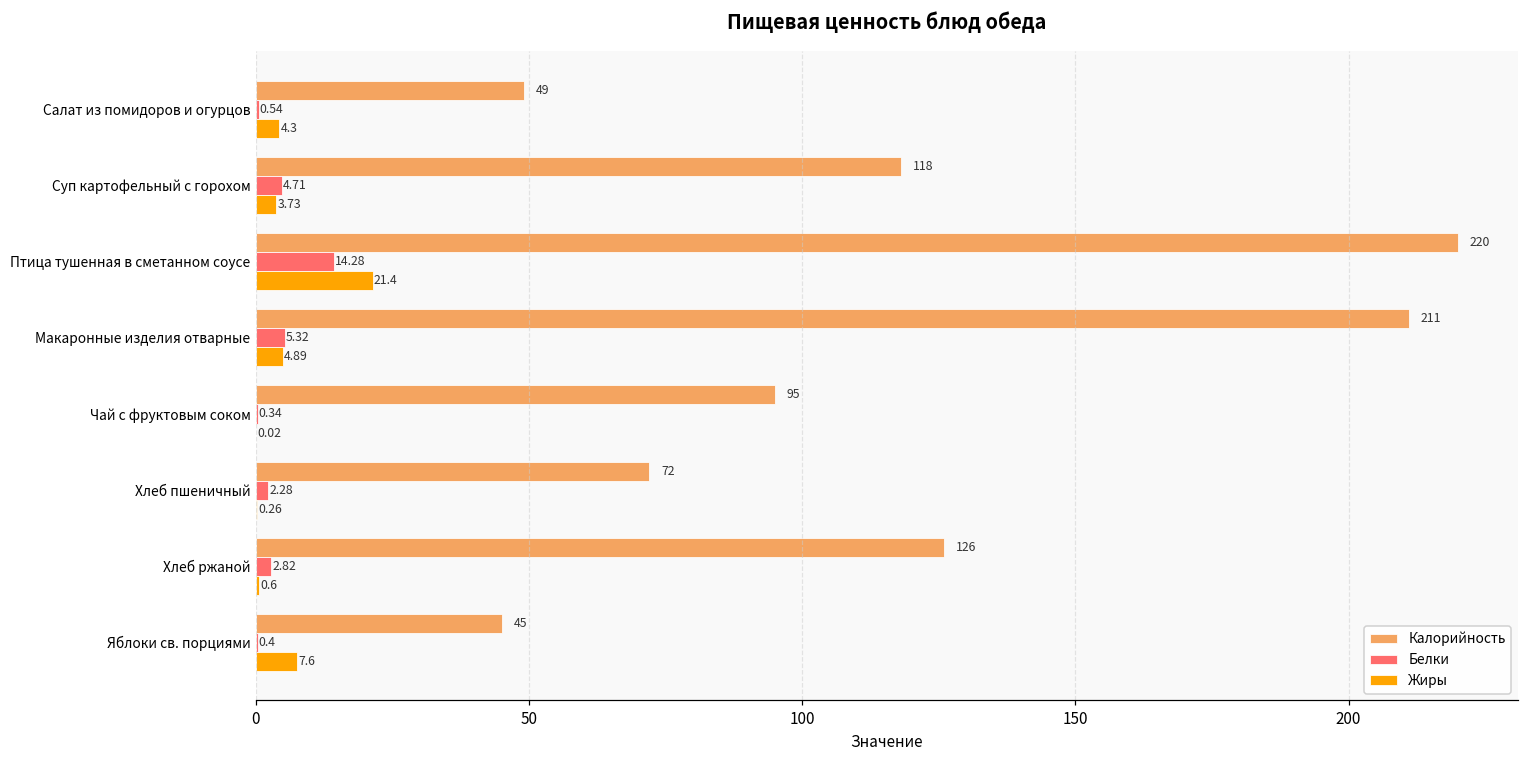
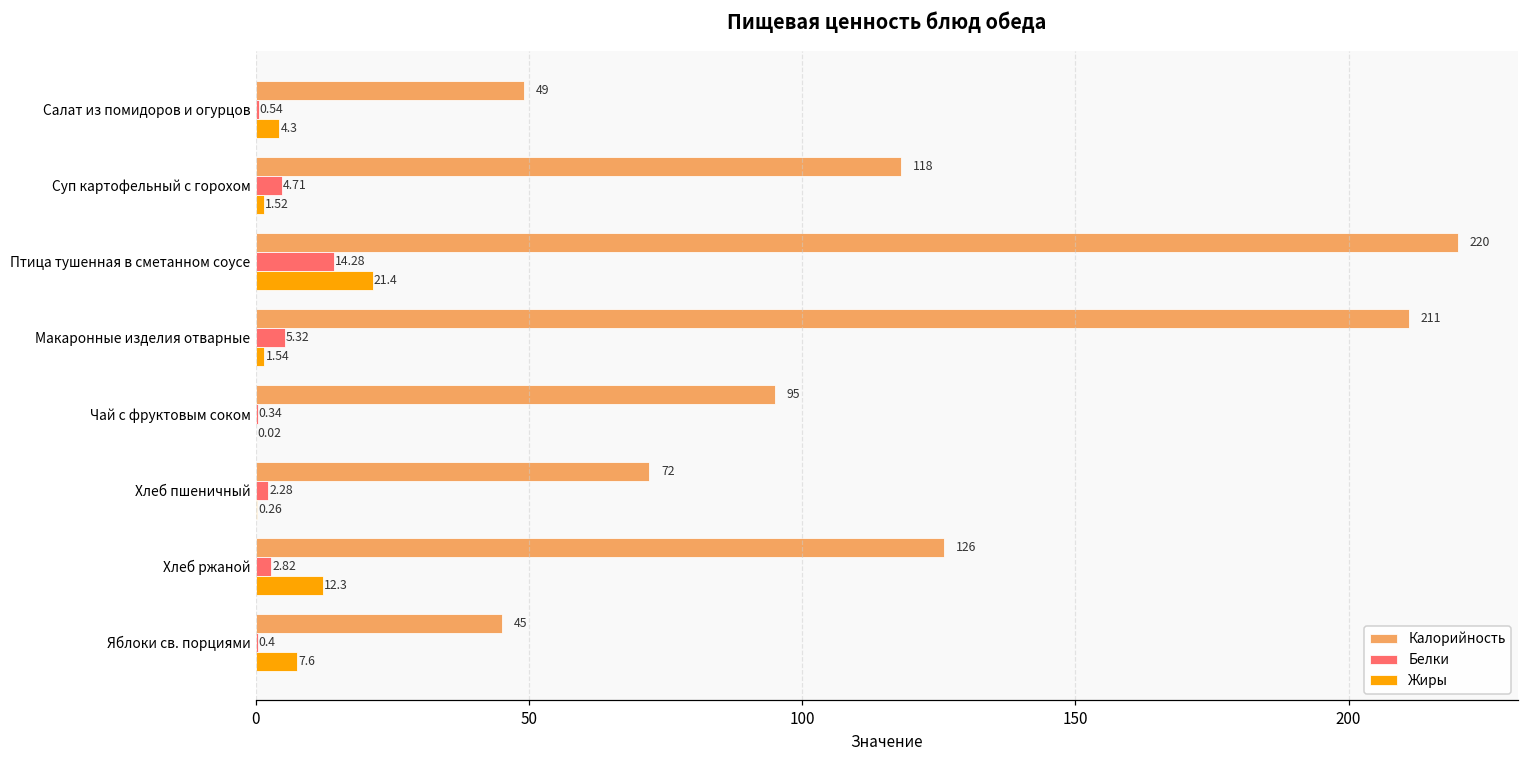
  {
    "Жиры": {
      "Салат из помидоров и огурцов": 4.3,
-     "Суп картофельный с горохом": 3.73,
+     "Суп картофельный с горохом": 1.52,
      "Птица тушенная в сметанном соусе": 21.4,
-     "Макаронные изделия отварные": 4.89,
+     "Макаронные изделия отварные": 1.54,
      "Чай с фруктовым соком": 0.02,
      "Хлеб пшеничный": 0.26,
-     "Хлеб ржаной": 0.6,
+     "Хлеб ржаной": 12.3,
      "Яблоки св. порциями": 7.6
    }
  }
